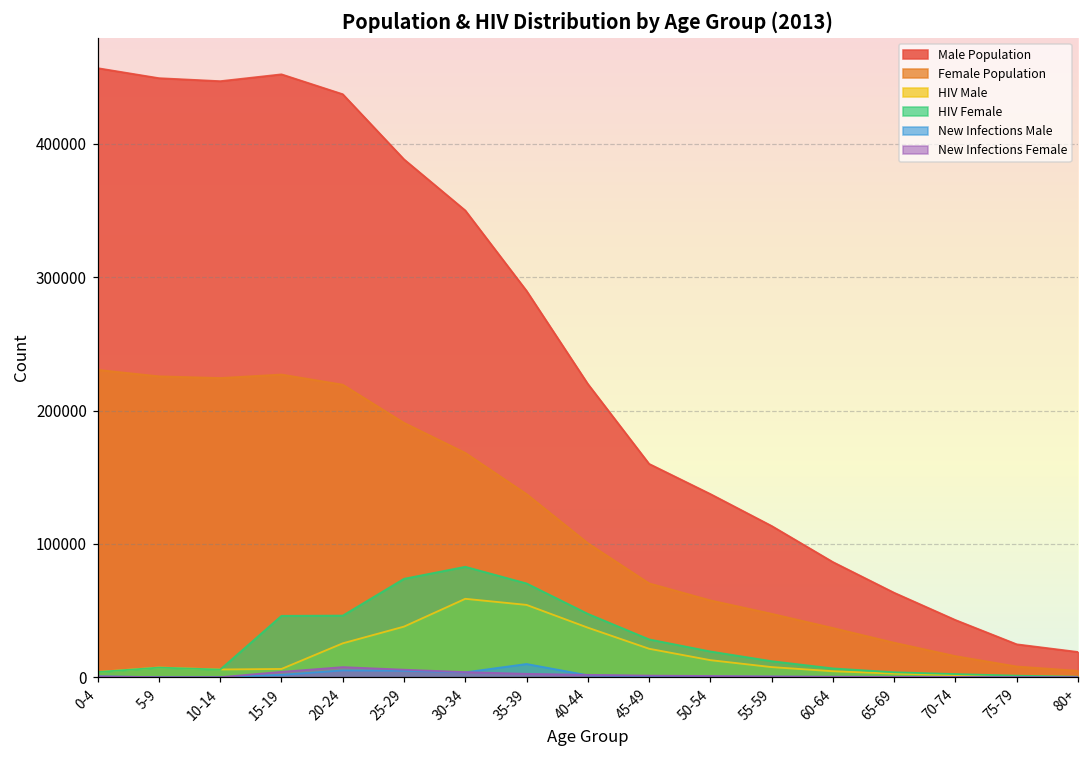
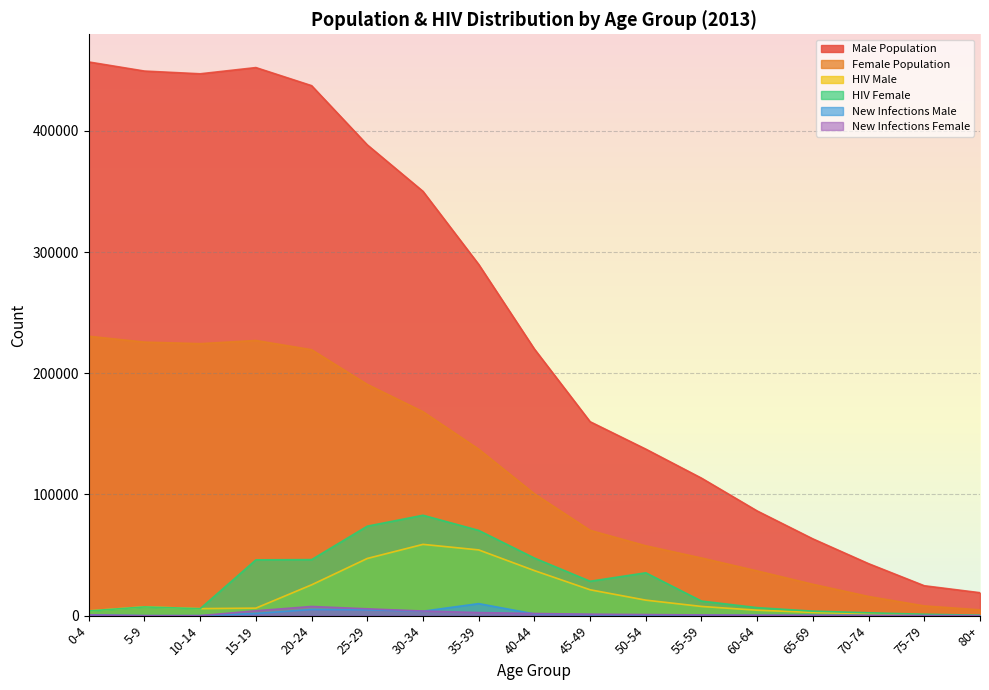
  {
    "HIV Male": {
      "15-19": 6000,
      "20-24": 25000,
-     "25-29": 38000,
+     "25-29": 47000,
      "30-34": 59000,
      "35-39": 54000,
      "40-44": 37000,
      "45-49": 21000,
      "50-54": 13000,
      "55-59": 8000,
      "60-64": 4000
    },
    "HIV Female": {
      "15-19": 46000,
      "20-24": 46000,
      "25-29": 74000,
      "30-34": 83000,
      "35-39": 70000,
      "40-44": 48000,
      "45-49": 28000,
-     "50-54": 19000,
+     "50-54": 35000,
      "55-59": 12000,
      "60-64": 7000
    },
    "New Infections Male": {
      "15-19": 2000,
      "20-24": 5000,
      "35-39": 10000
    },
    "New Infections Female": {
      "15-19": 4000,
      "20-24": 8000,
      "35-39": 3000
    }
  }
